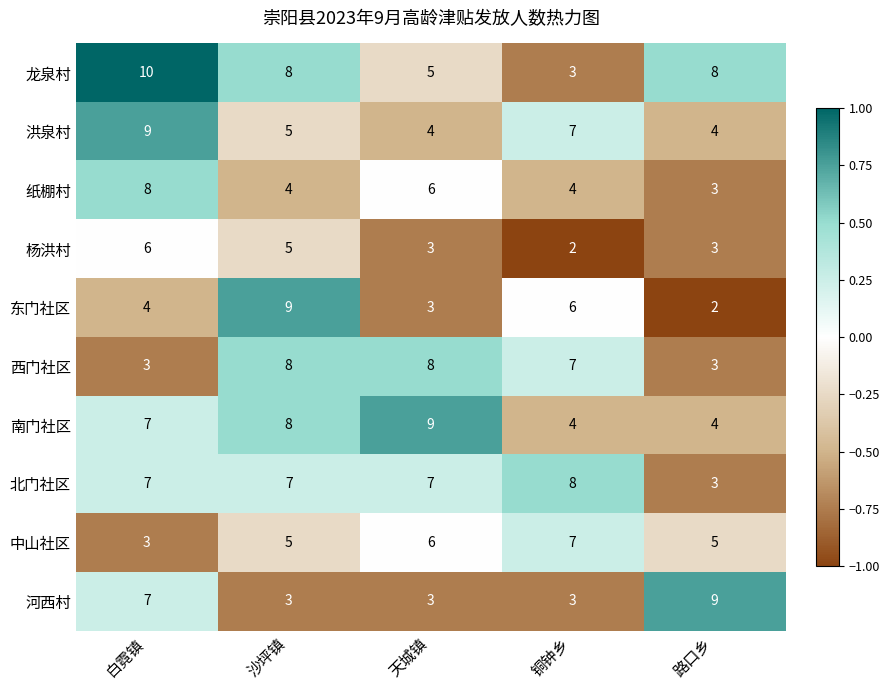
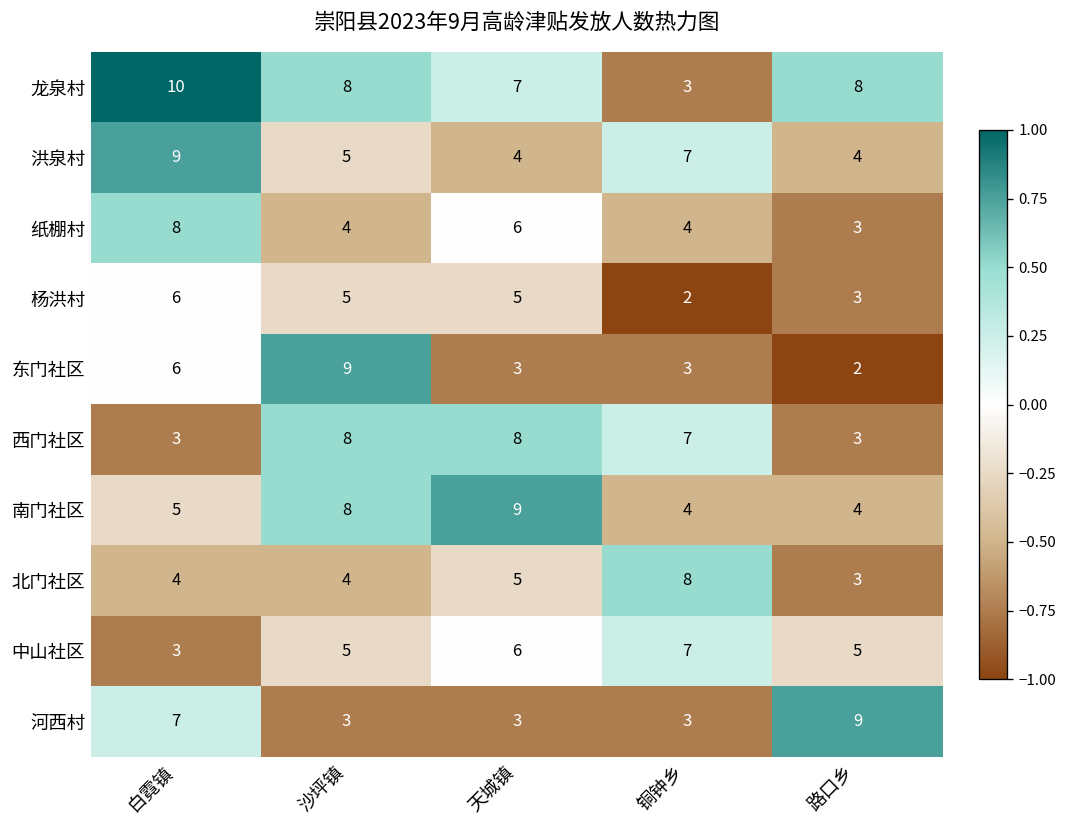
  {
    "龙泉村": {
      "白霓镇": 10,
      "沙坪镇": 8,
-     "天城镇": 5,
+     "天城镇": 7,
      "铜钟乡": 3,
      "路口乡": 8
    },
    "洪泉村": {
      "白霓镇": 9,
      "沙坪镇": 5,
      "天城镇": 4,
      "铜钟乡": 7,
      "路口乡": 4
    },
    "纸棚村": {
      "白霓镇": 8,
      "沙坪镇": 4,
      "天城镇": 6,
      "铜钟乡": 4,
      "路口乡": 3
    },
    "杨洪村": {
      "白霓镇": 6,
      "沙坪镇": 5,
-     "天城镇": 3,
+     "天城镇": 5,
      "铜钟乡": 2,
      "路口乡": 3
    },
    "东门社区": {
-     "白霓镇": 4,
+     "白霓镇": 6,
      "沙坪镇": 9,
      "天城镇": 3,
-     "铜钟乡": 6,
+     "铜钟乡": 3,
      "路口乡": 2
    },
    "西门社区": {
      "白霓镇": 3,
      "沙坪镇": 8,
      "天城镇": 8,
      "铜钟乡": 7,
      "路口乡": 3
    },
    "南门社区": {
-     "白霓镇": 7,
+     "白霓镇": 5,
      "沙坪镇": 8,
      "天城镇": 9,
      "铜钟乡": 4,
      "路口乡": 4
    },
    "北门社区": {
-     "白霓镇": 7,
-     "沙坪镇": 7,
-     "天城镇": 7,
+     "白霓镇": 4,
+     "沙坪镇": 4,
+     "天城镇": 5,
      "铜钟乡": 8,
      "路口乡": 3
    },
    "中山社区": {
      "白霓镇": 3,
      "沙坪镇": 5,
      "天城镇": 6,
      "铜钟乡": 7,
      "路口乡": 5
    },
    "河西村": {
      "白霓镇": 7,
      "沙坪镇": 3,
      "天城镇": 3,
      "铜钟乡": 3,
      "路口乡": 9
    }
  }
